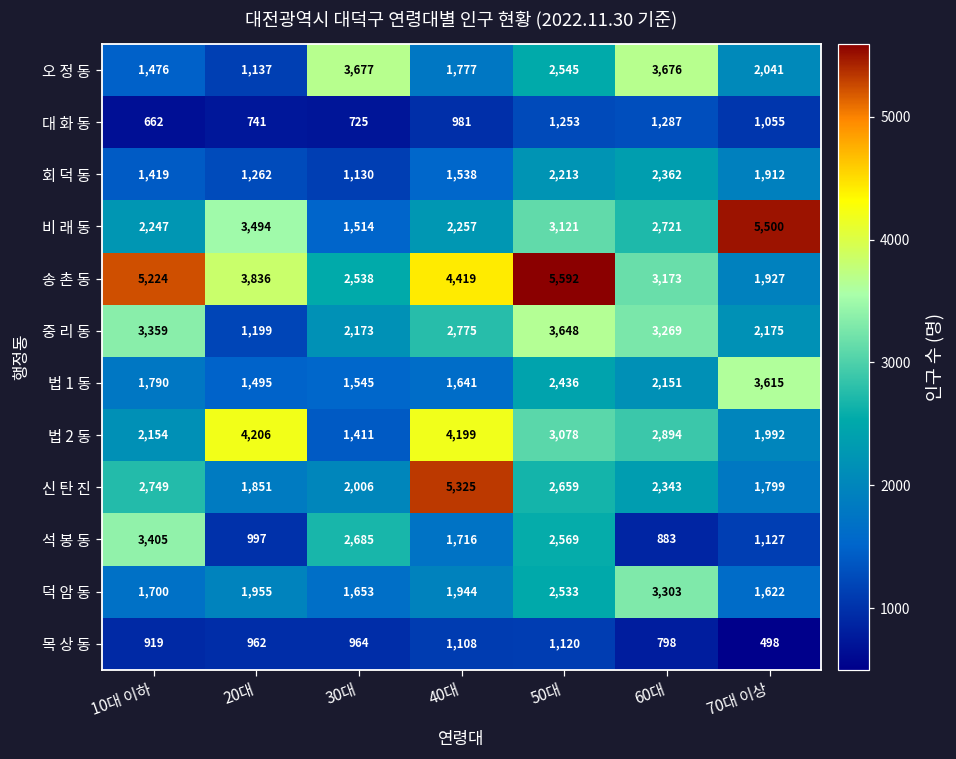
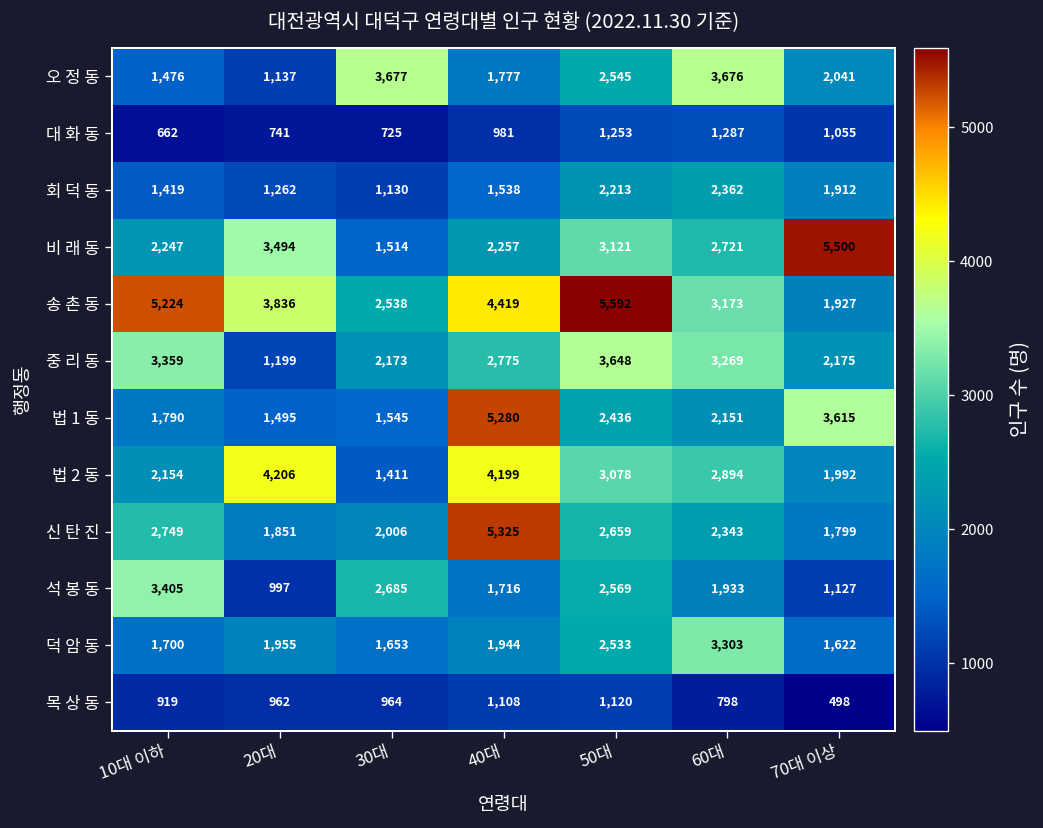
  {
    "오 정 동": {
      "10대 이하": "1,476",
      "20대": "1,137",
      "30대": "3,677",
      "40대": "1,777",
      "50대": "2,545",
      "60대": "3,676",
      "70대 이상": "2,041"
    },
    "대 화 동": {
      "10대 이하": "662",
      "20대": "741",
      "30대": "725",
      "40대": "981",
      "50대": "1,253",
      "60대": "1,287",
      "70대 이상": "1,055"
    },
    "회 덕 동": {
      "10대 이하": "1,419",
      "20대": "1,262",
      "30대": "1,130",
      "40대": "1,538",
      "50대": "2,213",
      "60대": "2,362",
      "70대 이상": "1,912"
    },
    "비 래 동": {
      "10대 이하": "2,247",
      "20대": "3,494",
      "30대": "1,514",
      "40대": "2,257",
      "50대": "3,121",
      "60대": "2,721",
      "70대 이상": "5,500"
    },
    "송 촌 동": {
      "10대 이하": "5,224",
      "20대": "3,836",
      "30대": "2,538",
      "40대": "4,419",
      "50대": "5,592",
      "60대": "3,173",
      "70대 이상": "1,927"
    },
    "중 리 동": {
      "10대 이하": "3,359",
      "20대": "1,199",
      "30대": "2,173",
      "40대": "2,775",
      "50대": "3,648",
      "60대": "3,269",
      "70대 이상": "2,175"
    },
    "법 1 동": {
      "10대 이하": "1,790",
      "20대": "1,495",
      "30대": "1,545",
-     "40대": "1,641",
+     "40대": "5,280",
      "50대": "2,436",
      "60대": "2,151",
      "70대 이상": "3,615"
    },
    "법 2 동": {
      "10대 이하": "2,154",
      "20대": "4,206",
      "30대": "1,411",
      "40대": "4,199",
      "50대": "3,078",
      "60대": "2,894",
      "70대 이상": "1,992"
    },
    "신 탄 진": {
      "10대 이하": "2,749",
      "20대": "1,851",
      "30대": "2,006",
      "40대": "5,325",
      "50대": "2,659",
      "60대": "2,343",
      "70대 이상": "1,799"
    },
    "석 봉 동": {
      "10대 이하": "3,405",
      "20대": "997",
      "30대": "2,685",
      "40대": "1,716",
      "50대": "2,569",
-     "60대": "883",
+     "60대": "1,933",
      "70대 이상": "1,127"
    },
    "덕 암 동": {
      "10대 이하": "1,700",
      "20대": "1,955",
      "30대": "1,653",
      "40대": "1,944",
      "50대": "2,533",
      "60대": "3,303",
      "70대 이상": "1,622"
    },
    "목 상 동": {
      "10대 이하": "919",
      "20대": "962",
      "30대": "964",
      "40대": "1,108",
      "50대": "1,120",
      "60대": "798",
      "70대 이상": "498"
    }
  }
